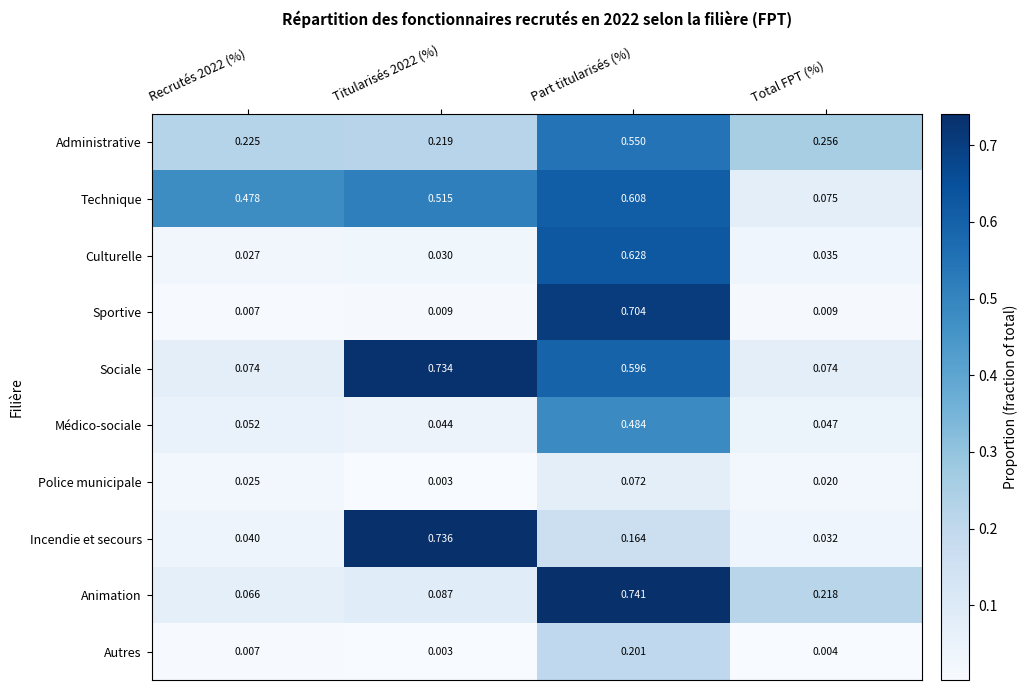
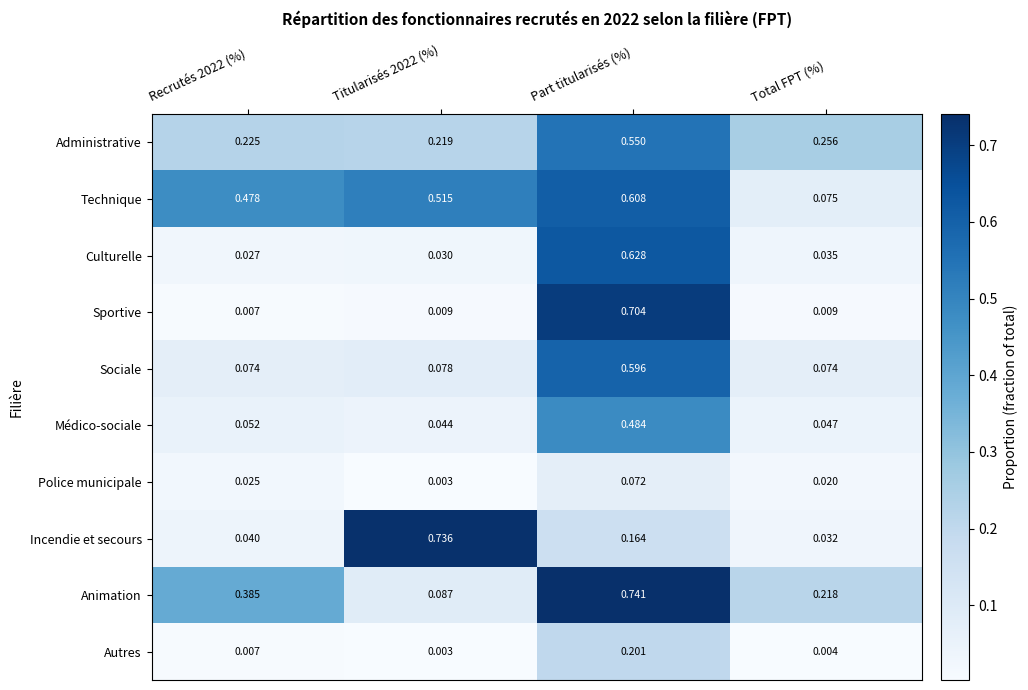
  {
    "Administrative": {
      "Recrutés 2022 (%)": 0.225,
      "Titularisés 2022 (%)": 0.219,
      "Part titularisés (%)": 0.550,
      "Total FPT (%)": 0.256
    },
    "Technique": {
      "Recrutés 2022 (%)": 0.478,
      "Titularisés 2022 (%)": 0.515,
      "Part titularisés (%)": 0.608,
      "Total FPT (%)": 0.075
    },
    "Culturelle": {
      "Recrutés 2022 (%)": 0.027,
      "Titularisés 2022 (%)": 0.030,
      "Part titularisés (%)": 0.628,
      "Total FPT (%)": 0.035
    },
    "Sportive": {
      "Recrutés 2022 (%)": 0.007,
      "Titularisés 2022 (%)": 0.009,
      "Part titularisés (%)": 0.704,
      "Total FPT (%)": 0.009
    },
    "Sociale": {
      "Recrutés 2022 (%)": 0.074,
-     "Titularisés 2022 (%)": 0.734,
+     "Titularisés 2022 (%)": 0.078,
      "Part titularisés (%)": 0.596,
      "Total FPT (%)": 0.074
    },
    "Médico-sociale": {
      "Recrutés 2022 (%)": 0.052,
      "Titularisés 2022 (%)": 0.044,
      "Part titularisés (%)": 0.484,
      "Total FPT (%)": 0.047
    },
    "Police municipale": {
      "Recrutés 2022 (%)": 0.025,
      "Titularisés 2022 (%)": 0.003,
      "Part titularisés (%)": 0.072,
      "Total FPT (%)": 0.020
    },
    "Incendie et secours": {
      "Recrutés 2022 (%)": 0.040,
      "Titularisés 2022 (%)": 0.736,
      "Part titularisés (%)": 0.164,
      "Total FPT (%)": 0.032
    },
    "Animation": {
-     "Recrutés 2022 (%)": 0.066,
+     "Recrutés 2022 (%)": 0.385,
      "Titularisés 2022 (%)": 0.087,
      "Part titularisés (%)": 0.741,
      "Total FPT (%)": 0.218
    },
    "Autres": {
      "Recrutés 2022 (%)": 0.007,
      "Titularisés 2022 (%)": 0.003,
      "Part titularisés (%)": 0.201,
      "Total FPT (%)": 0.004
    }
  }
